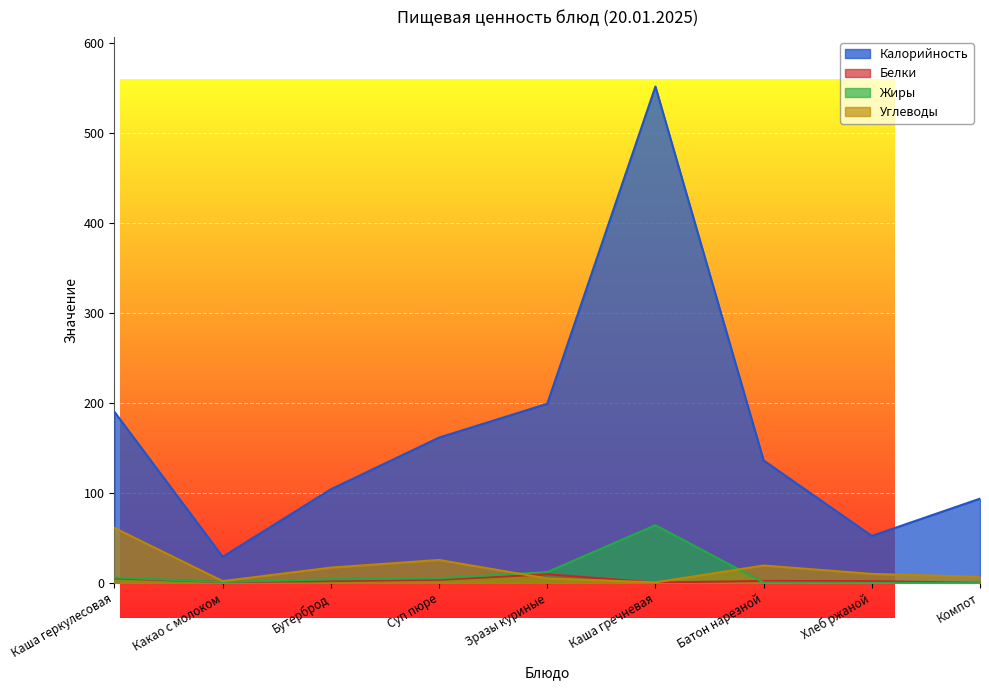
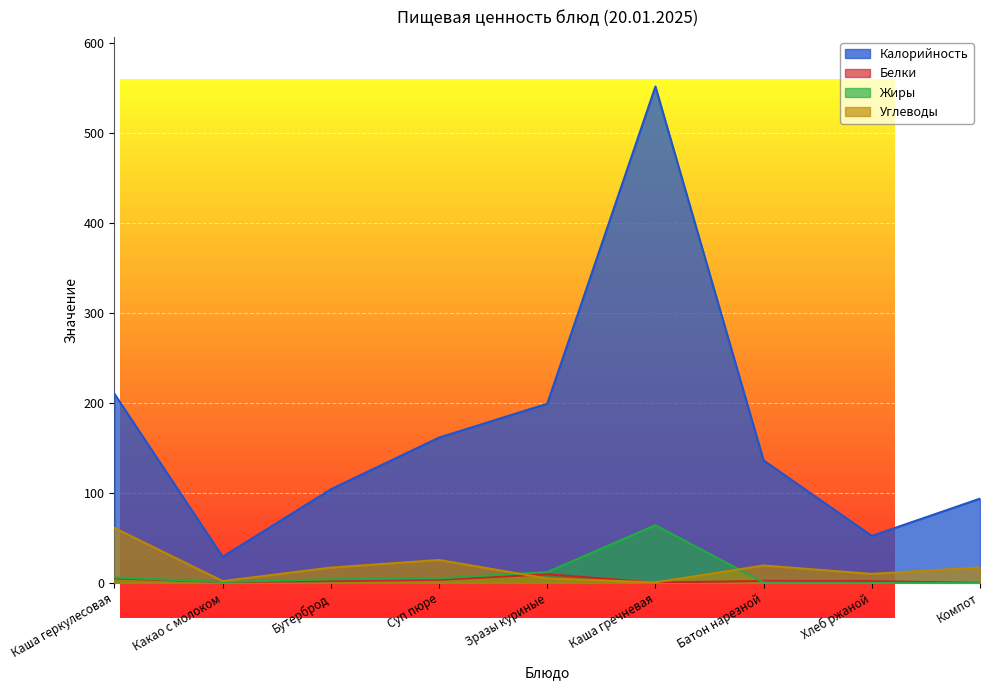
  {
    "Калорийность": {
-     "Каша геркулесовая": 190,
+     "Каша геркулесовая": 210,
      "Компот": 90
    },
    "Углеводы": {
      "Каша геркулесовая": 60,
-     "Компот": 10
+     "Компот": 20
    }
  }
